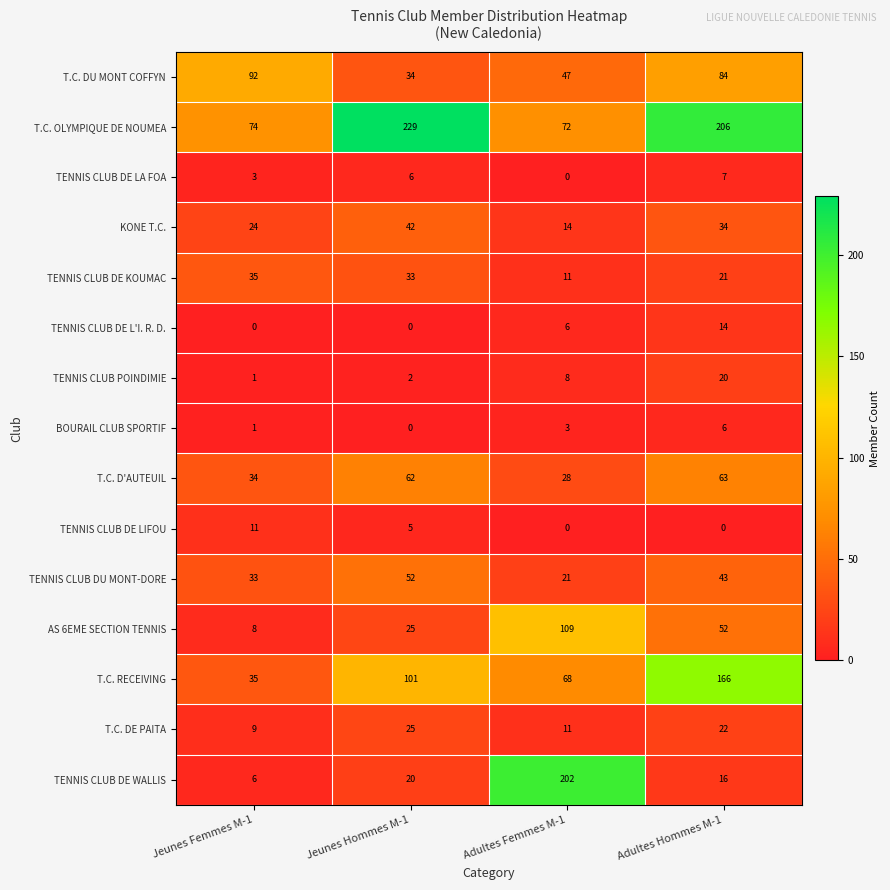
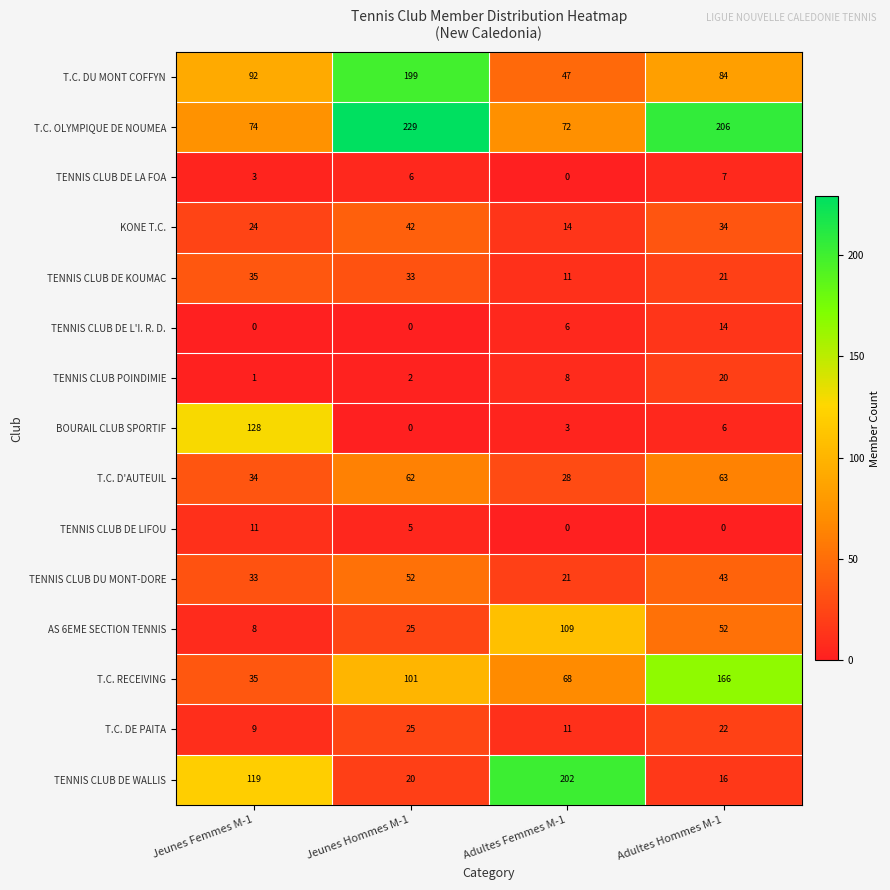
  {
    "T.C. DU MONT COFFYN": {
      "Jeunes Femmes M-1": 92,
-     "Jeunes Hommes M-1": 34,
+     "Jeunes Hommes M-1": 199,
      "Adultes Femmes M-1": 47,
      "Adultes Hommes M-1": 84
    },
    "T.C. OLYMPIQUE DE NOUMEA": {
      "Jeunes Femmes M-1": 74,
      "Jeunes Hommes M-1": 229,
      "Adultes Femmes M-1": 72,
      "Adultes Hommes M-1": 206
    },
    "TENNIS CLUB DE LA FOA": {
      "Jeunes Femmes M-1": 3,
      "Jeunes Hommes M-1": 6,
      "Adultes Femmes M-1": 0,
      "Adultes Hommes M-1": 7
    },
    "KONE T.C.": {
      "Jeunes Femmes M-1": 24,
      "Jeunes Hommes M-1": 42,
      "Adultes Femmes M-1": 14,
      "Adultes Hommes M-1": 34
    },
    "TENNIS CLUB DE KOUMAC": {
      "Jeunes Femmes M-1": 35,
      "Jeunes Hommes M-1": 33,
      "Adultes Femmes M-1": 11,
      "Adultes Hommes M-1": 21
    },
    "TENNIS CLUB DE L'I. R. D.": {
      "Jeunes Femmes M-1": 0,
      "Jeunes Hommes M-1": 0,
      "Adultes Femmes M-1": 6,
      "Adultes Hommes M-1": 14
    },
    "TENNIS CLUB POINDIMIE": {
      "Jeunes Femmes M-1": 1,
      "Jeunes Hommes M-1": 2,
      "Adultes Femmes M-1": 8,
      "Adultes Hommes M-1": 20
    },
    "BOURAIL CLUB SPORTIF": {
-     "Jeunes Femmes M-1": 1,
+     "Jeunes Femmes M-1": 128,
      "Jeunes Hommes M-1": 0,
      "Adultes Femmes M-1": 3,
      "Adultes Hommes M-1": 6
    },
    "T.C. D'AUTEUIL": {
      "Jeunes Femmes M-1": 34,
      "Jeunes Hommes M-1": 62,
      "Adultes Femmes M-1": 28,
      "Adultes Hommes M-1": 63
    },
    "TENNIS CLUB DE LIFOU": {
      "Jeunes Femmes M-1": 11,
      "Jeunes Hommes M-1": 5,
      "Adultes Femmes M-1": 0,
      "Adultes Hommes M-1": 0
    },
    "TENNIS CLUB DU MONT-DORE": {
      "Jeunes Femmes M-1": 33,
      "Jeunes Hommes M-1": 52,
      "Adultes Femmes M-1": 21,
      "Adultes Hommes M-1": 43
    },
    "AS 6EME SECTION TENNIS": {
      "Jeunes Femmes M-1": 8,
      "Jeunes Hommes M-1": 25,
      "Adultes Femmes M-1": 109,
      "Adultes Hommes M-1": 52
    },
    "T.C. RECEIVING": {
      "Jeunes Femmes M-1": 35,
      "Jeunes Hommes M-1": 101,
      "Adultes Femmes M-1": 68,
      "Adultes Hommes M-1": 166
    },
    "T.C. DE PAITA": {
      "Jeunes Femmes M-1": 9,
      "Jeunes Hommes M-1": 25,
      "Adultes Femmes M-1": 11,
      "Adultes Hommes M-1": 22
    },
    "TENNIS CLUB DE WALLIS": {
-     "Jeunes Femmes M-1": 6,
+     "Jeunes Femmes M-1": 119,
      "Jeunes Hommes M-1": 20,
      "Adultes Femmes M-1": 202,
      "Adultes Hommes M-1": 16
    }
  }
